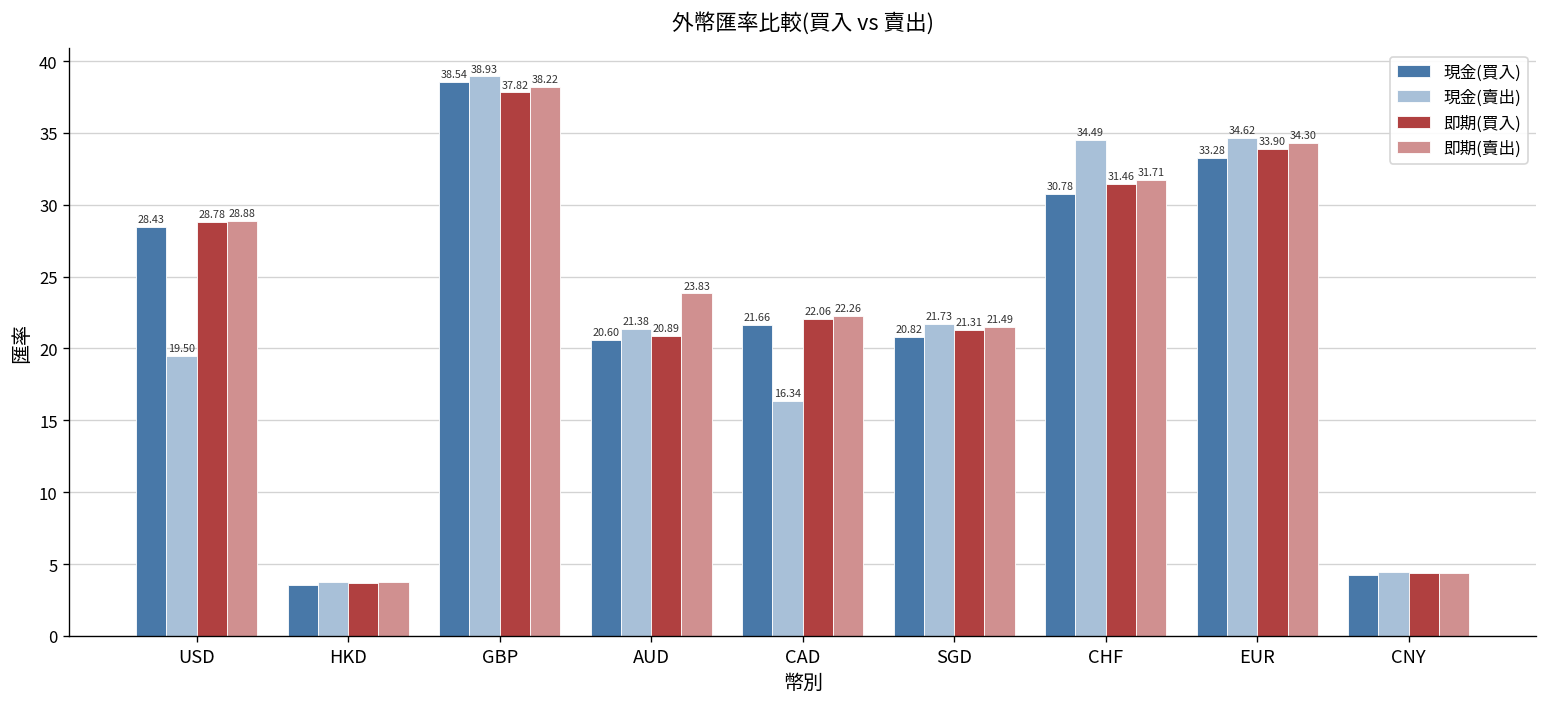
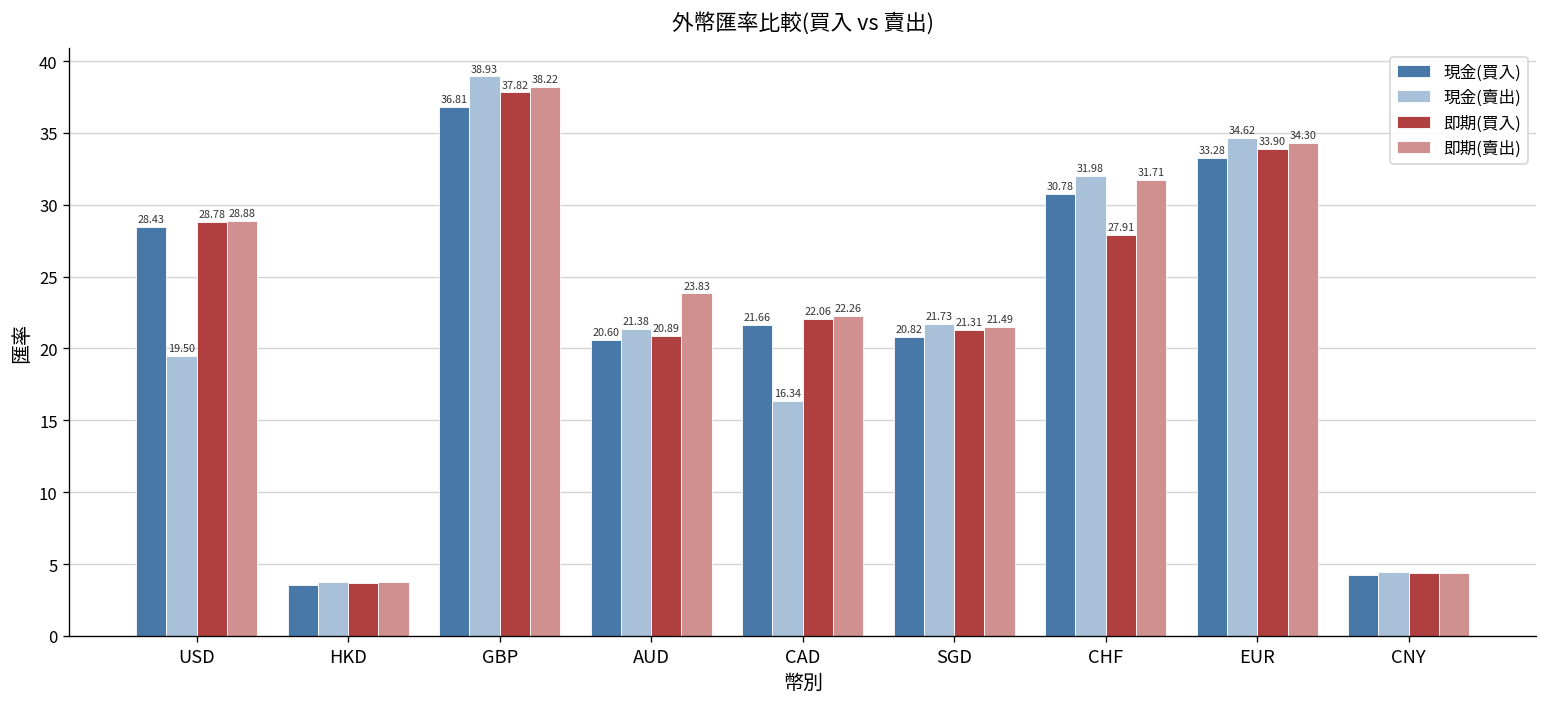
  {
    "現金(買入)": {
      "USD": 28.43,
-     "GBP": 38.54,
+     "GBP": 36.81,
      "AUD": 20.60,
      "CAD": 21.66,
      "SGD": 20.82,
      "CHF": 30.78,
      "EUR": 33.28
    },
    "現金(賣出)": {
      "USD": 19.50,
      "GBP": 38.93,
      "AUD": 21.38,
      "CAD": 16.34,
      "SGD": 21.73,
-     "CHF": 34.49,
+     "CHF": 31.98,
      "EUR": 34.62
    },
    "即期(買入)": {
      "USD": 28.78,
      "GBP": 37.82,
      "AUD": 20.89,
      "CAD": 22.06,
      "SGD": 21.31,
-     "CHF": 31.46,
+     "CHF": 27.91,
      "EUR": 33.90
    },
    "即期(賣出)": {
      "USD": 28.88,
      "GBP": 38.22,
      "AUD": 23.83,
      "CAD": 22.26,
      "SGD": 21.49,
      "CHF": 31.71,
      "EUR": 34.30
    }
  }
